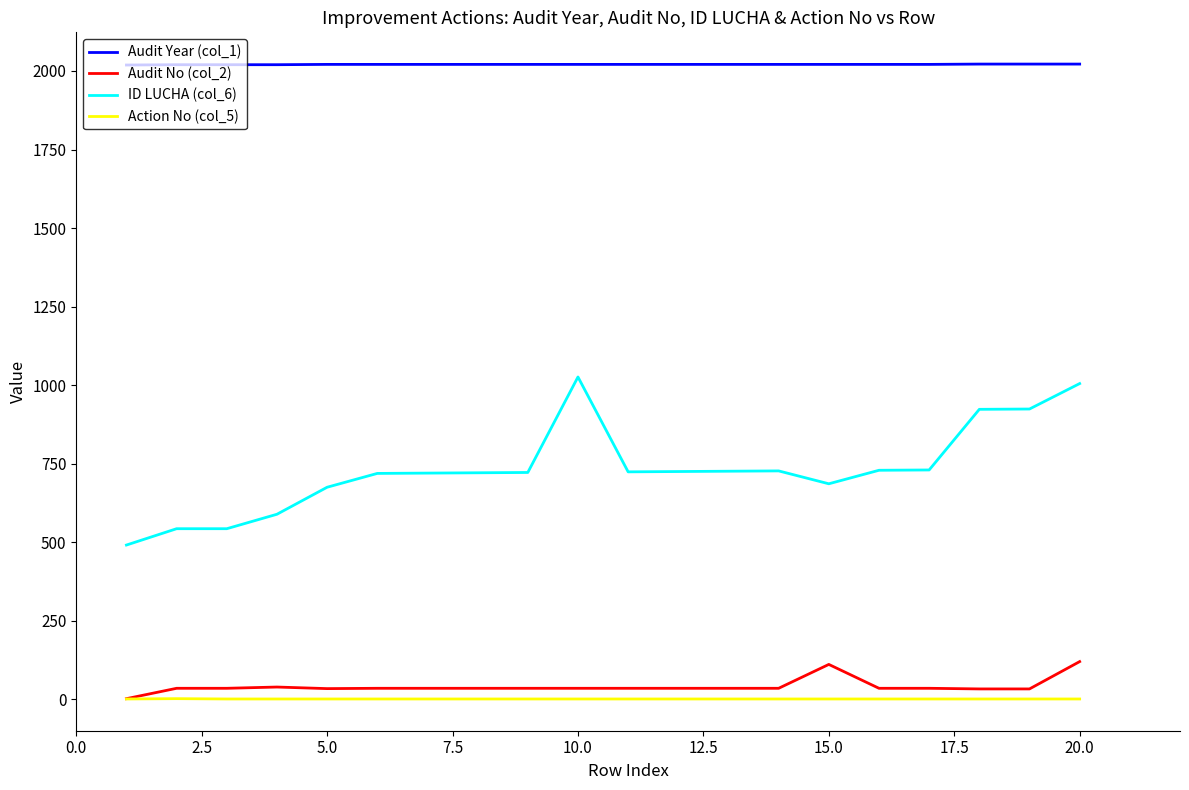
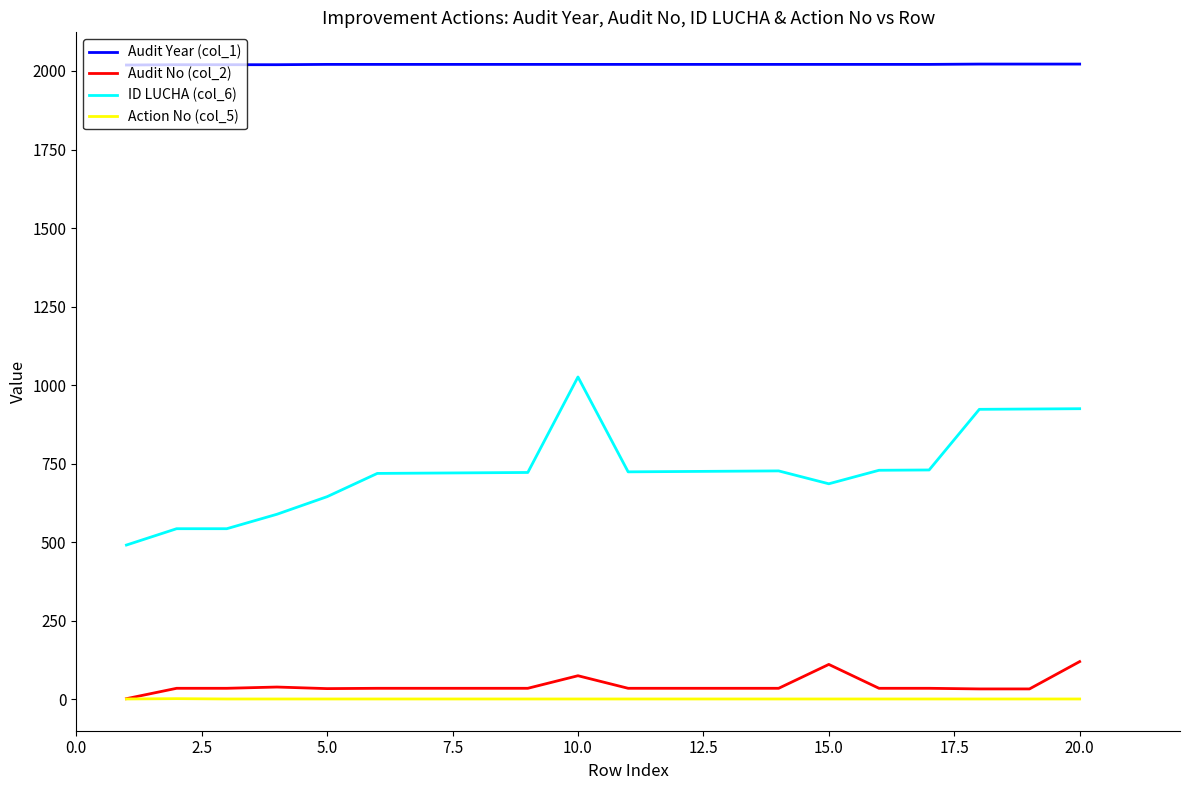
  {
    "Audit Year (col_1)": {
      "5.0": 2020,
      "10.0": 2020,
      "15.0": 2020,
      "20.0": 2020
    },
    "Audit No (col_2)": {
      "5.0": 30,
-     "10.0": 40,
+     "10.0": 80,
      "15.0": 110,
      "20.0": 120
    },
    "ID LUCHA (col_6)": {
-     "5.0": 680,
+     "5.0": 650,
      "10.0": 1030,
      "15.0": 690,
-     "20.0": 1010
+     "20.0": 930
    },
    "Action No (col_5)": {
      "5.0": 0,
      "10.0": 0,
      "15.0": 0,
      "20.0": 0
    }
  }
